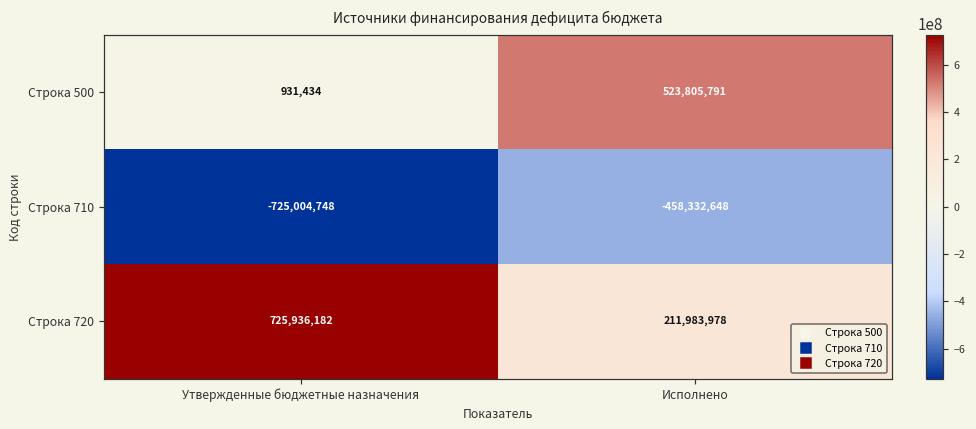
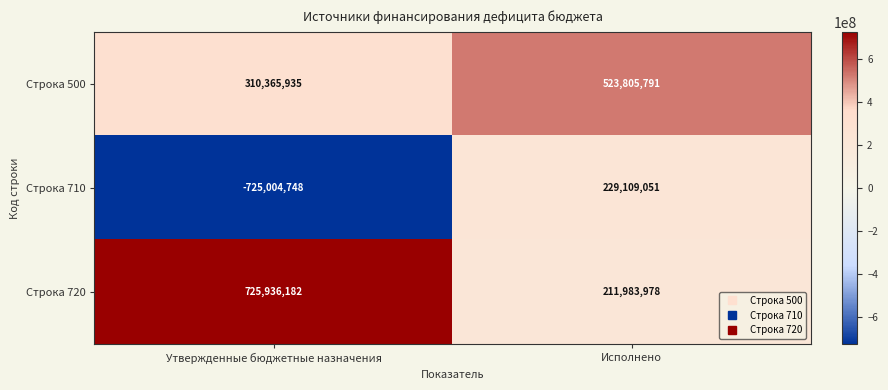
  {
    "Строка 500": {
-     "Утвержденные бюджетные назначения": "931,434",
+     "Утвержденные бюджетные назначения": "310,365,935",
      "Исполнено": "523,805,791"
    },
    "Строка 710": {
      "Утвержденные бюджетные назначения": "-725,004,748",
-     "Исполнено": "-458,332,648"
+     "Исполнено": "229,109,051"
    },
    "Строка 720": {
      "Утвержденные бюджетные назначения": "725,936,182",
      "Исполнено": "211,983,978"
    }
  }
